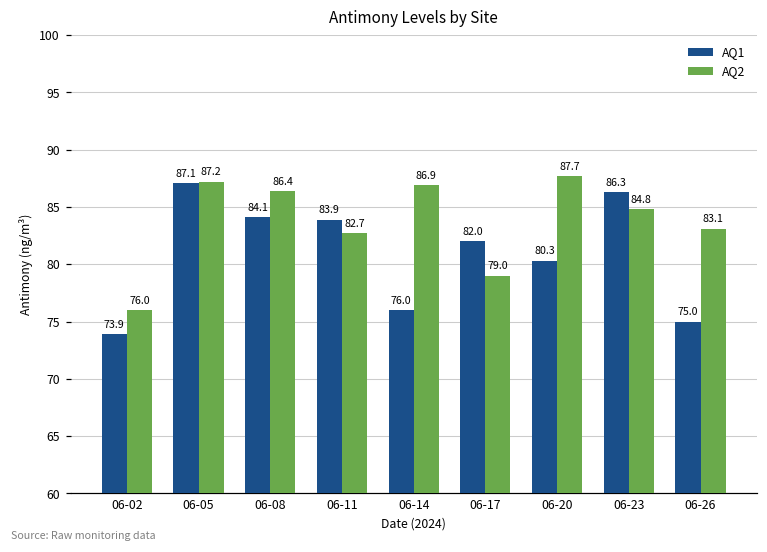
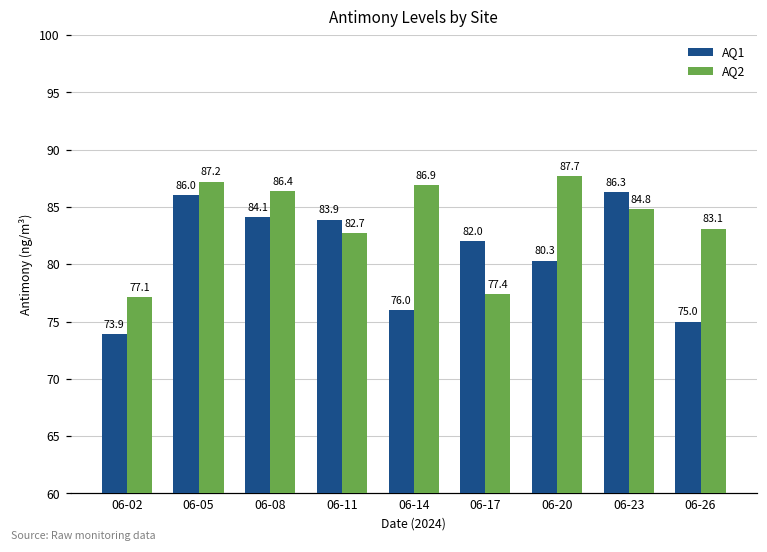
  {
    "AQ1": {
      "06-02": 73.9,
-     "06-05": 87.1,
+     "06-05": 86.0,
      "06-08": 84.1,
      "06-11": 83.9,
      "06-14": 76.0,
      "06-17": 82.0,
      "06-20": 80.3,
      "06-23": 86.3,
      "06-26": 75.0
    },
    "AQ2": {
-     "06-02": 76.0,
+     "06-02": 77.1,
      "06-05": 87.2,
      "06-08": 86.4,
      "06-11": 82.7,
      "06-14": 86.9,
-     "06-17": 79.0,
+     "06-17": 77.4,
      "06-20": 87.7,
      "06-23": 84.8,
      "06-26": 83.1
    }
  }
